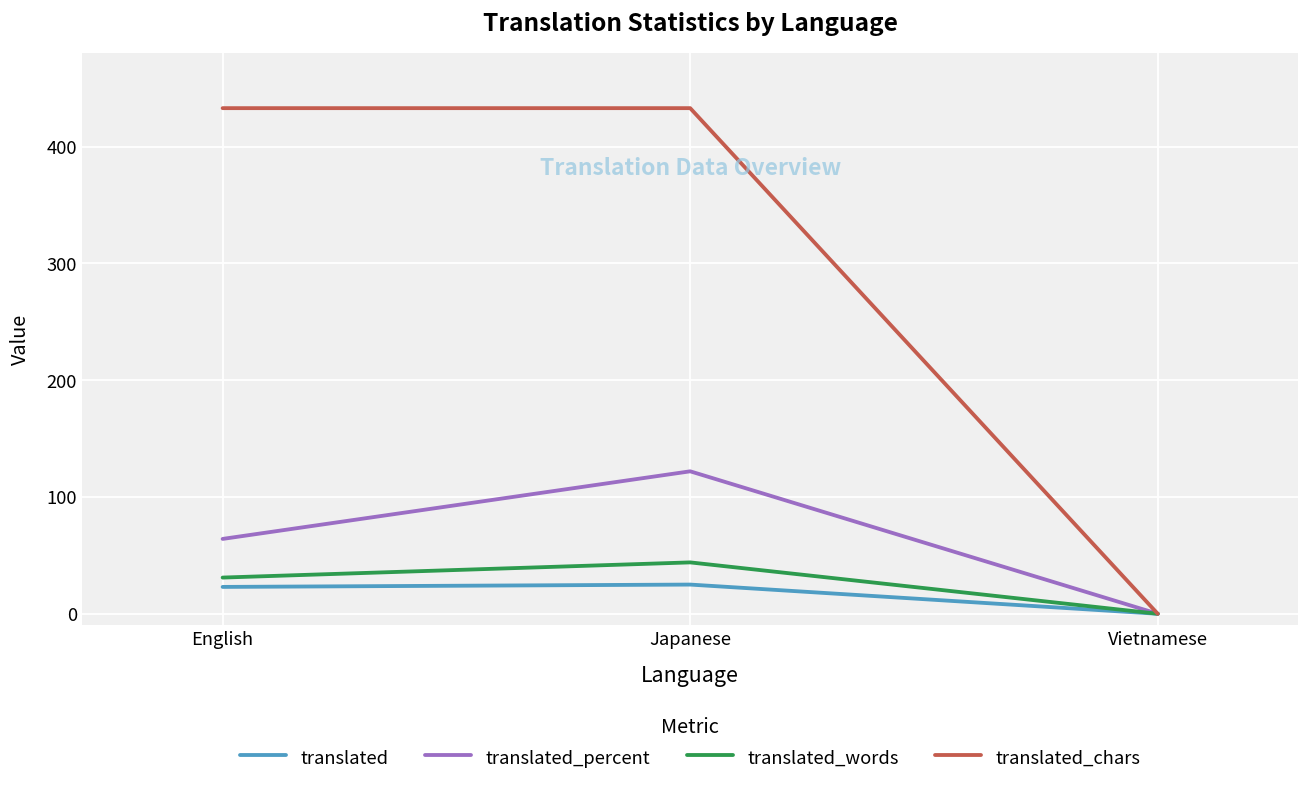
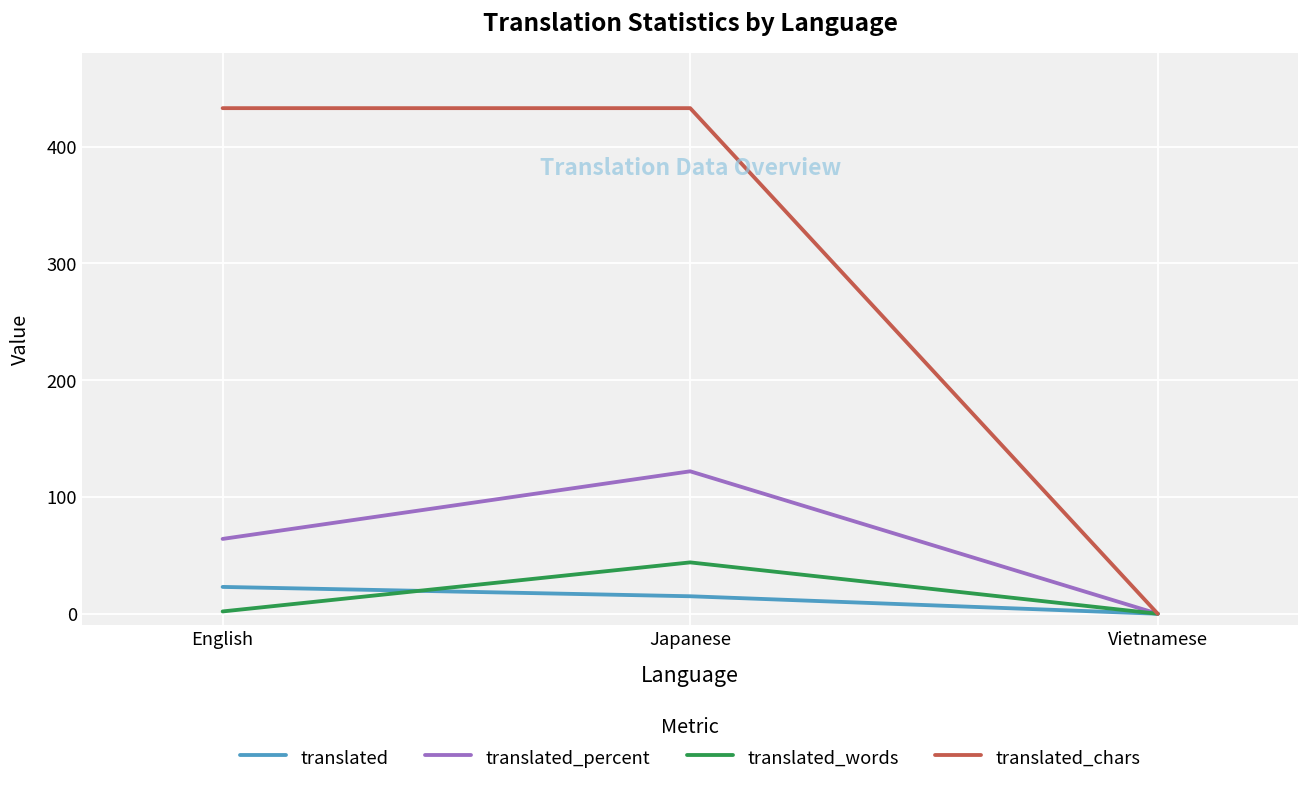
  {
    "translated": {
      "English": 23,
-     "Japanese": 25
+     "Japanese": 15
    },
    "translated_percent": {
      "English": 64,
      "Japanese": 122
    },
    "translated_words": {
-     "English": 31,
+     "English": 2,
      "Japanese": 44
    },
    "translated_chars": {
      "English": 433,
      "Japanese": 433
    }
  }
